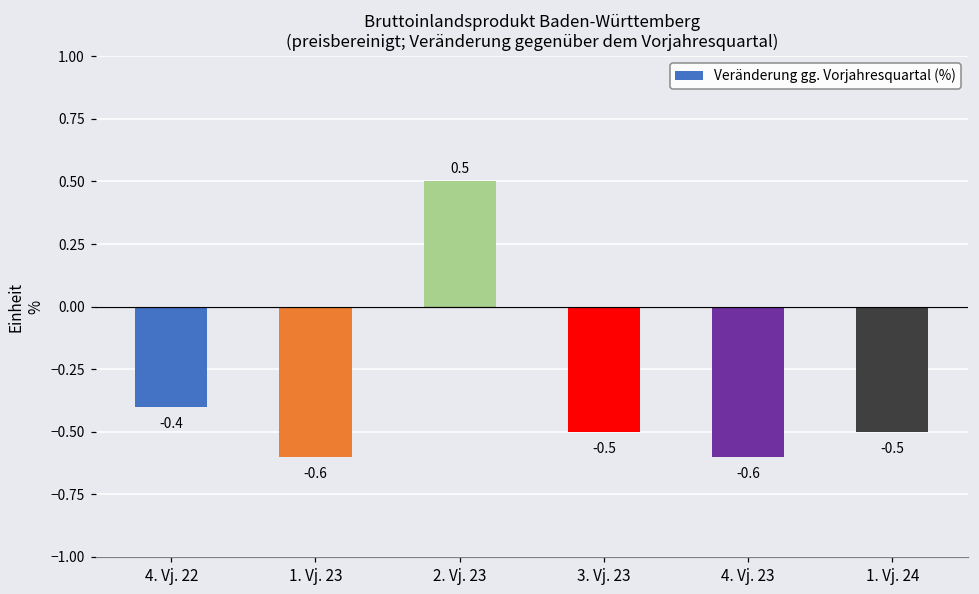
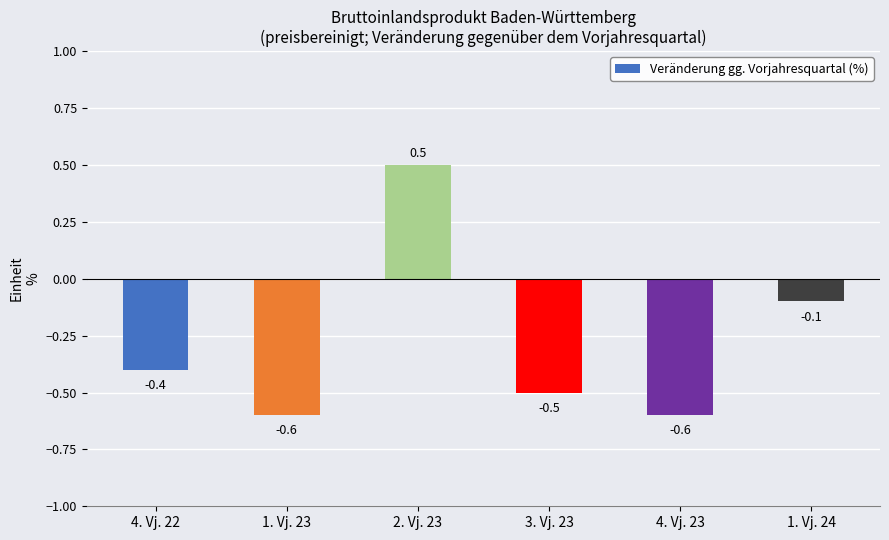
  {
    "4. Vj. 22": -0.4,
    "1. Vj. 23": -0.6,
    "2. Vj. 23": 0.5,
    "3. Vj. 23": -0.5,
    "4. Vj. 23": -0.6,
-   "1. Vj. 24": -0.5
+   "1. Vj. 24": -0.1
  }
